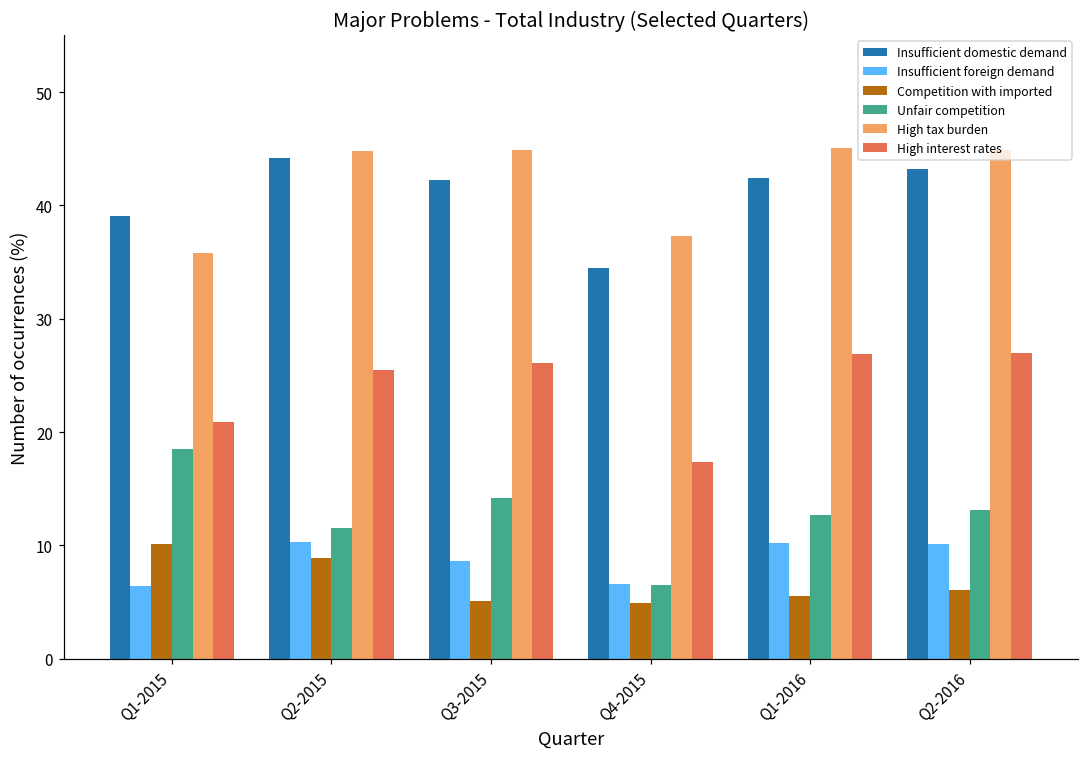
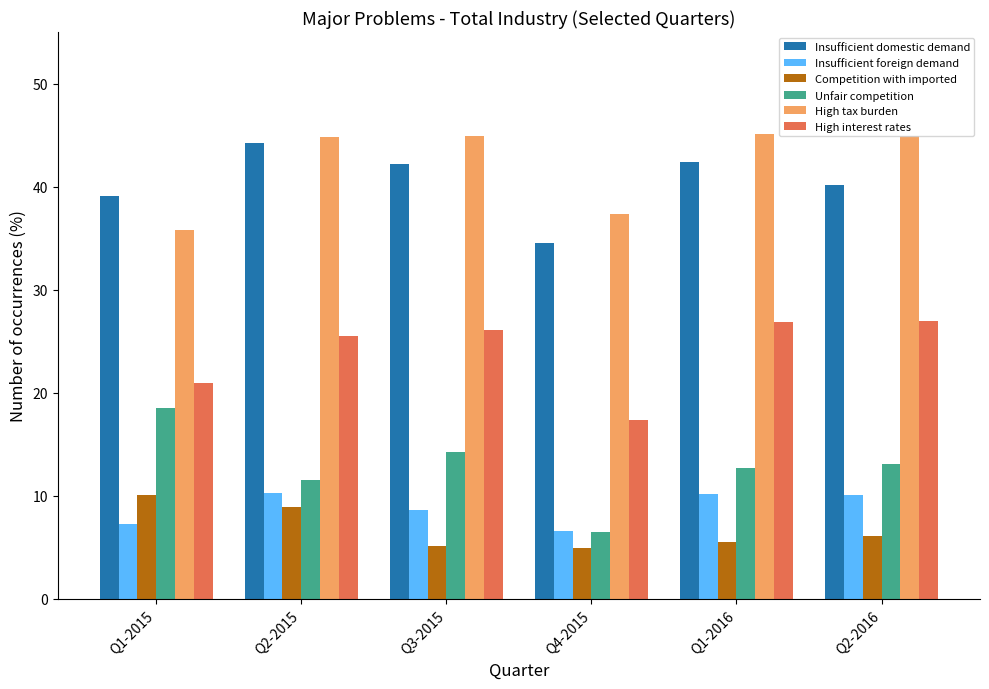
  {
    "Insufficient domestic demand": {
      "Q1-2015": 39.1,
      "Q2-2015": 44.2,
      "Q3-2015": 42.2,
      "Q4-2015": 34.5,
      "Q1-2016": 42.4,
-     "Q2-2016": 43.2
+     "Q2-2016": 40.2
    },
    "Insufficient foreign demand": {
-     "Q1-2015": 6.4,
+     "Q1-2015": 7.3,
      "Q2-2015": 10.3,
      "Q3-2015": 8.6,
      "Q4-2015": 6.6,
      "Q1-2016": 10.2,
      "Q2-2016": 10.1
    },
    "Competition with imported": {
      "Q1-2015": 10.1,
      "Q2-2015": 8.9,
      "Q3-2015": 5.1,
      "Q4-2015": 4.9,
      "Q1-2016": 5.5,
      "Q2-2016": 6.1
    },
    "Unfair competition": {
      "Q1-2015": 18.5,
      "Q2-2015": 11.5,
      "Q3-2015": 14.2,
      "Q4-2015": 6.5,
      "Q1-2016": 12.7,
      "Q2-2016": 13.1
    }
  }
